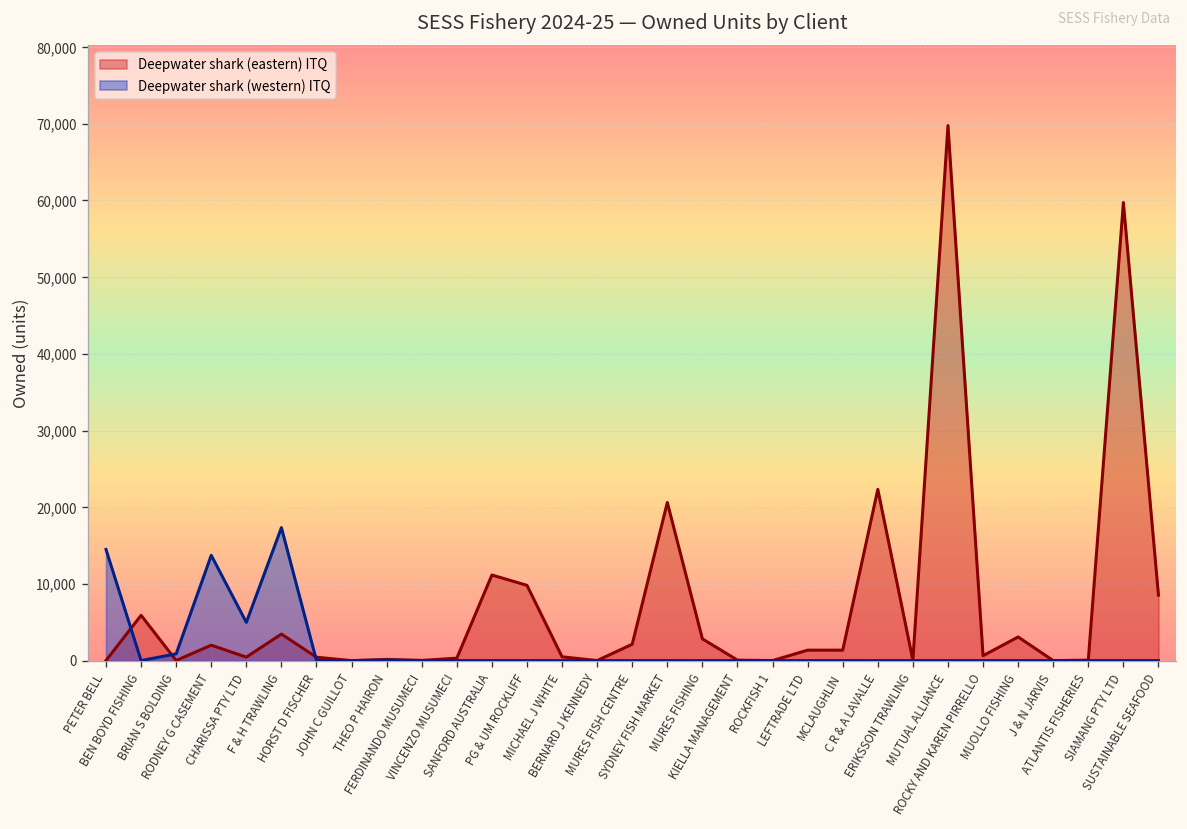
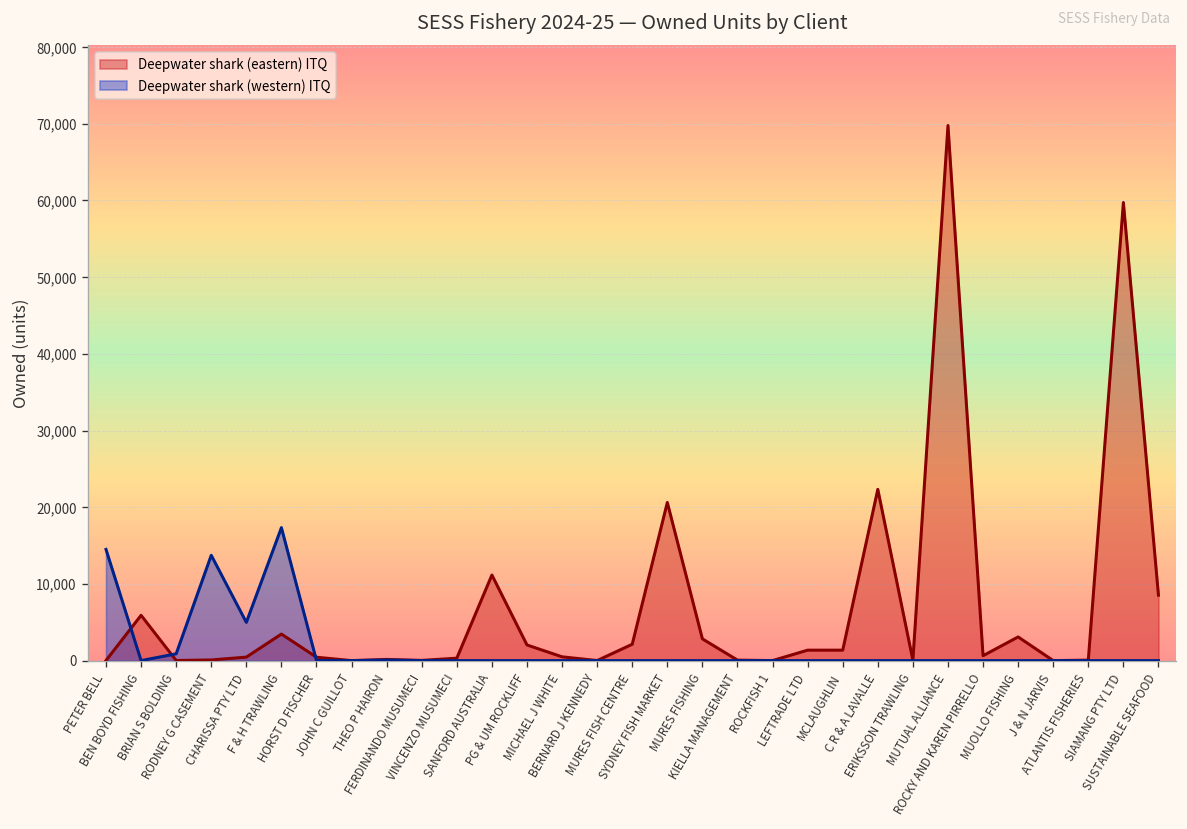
  {
    "Deepwater shark (eastern) ITQ": {
      "PETER BELL": "0",
      "BEN BOYD FISHING": "6,000",
      "BRIAN S BOLDING": "0",
-     "RODNEY G CASEMENT": "2,000",
+     "RODNEY G CASEMENT": "0",
      "CHARISSA PTY LTD": "0",
      "F & H TRAWLING": "3,000",
      "HORST D FISCHER": "0",
      "SANFORD AUSTRALIA": "11,000",
-     "PG & UM ROCKLIFF": "10,000",
+     "PG & UM ROCKLIFF": "2,000",
      "MICHAEL J WHITE": "0",
      "MURES FISH CENTRE": "2,000",
      "SYDNEY FISH MARKET": "21,000",
      "MURES FISHING": "3,000",
      "LEFTRADE LTD": "1,000",
      "MCLAUGHLIN": "1,000",
      "C R & A LAVALLE": "22,000",
      "MUTUAL ALLIANCE": "70,000",
      "ROCKY AND KAREN PIRRELLO": "1,000",
      "MUOLLO FISHING": "3,000",
      "SIAMANG PTY LTD": "60,000",
      "SUSTAINABLE SEAFOOD": "9,000"
    },
    "Deepwater shark (western) ITQ": {
      "PETER BELL": "14,000",
      "BEN BOYD FISHING": "0",
      "BRIAN S BOLDING": "1,000",
      "RODNEY G CASEMENT": "14,000",
      "CHARISSA PTY LTD": "5,000",
      "F & H TRAWLING": "17,000",
      "HORST D FISCHER": "0",
      "SANFORD AUSTRALIA": "0",
      "PG & UM ROCKLIFF": "0",
      "MICHAEL J WHITE": "0",
      "MURES FISH CENTRE": "0",
      "SYDNEY FISH MARKET": "0",
      "MURES FISHING": "0",
      "LEFTRADE LTD": "0",
      "MCLAUGHLIN": "0",
      "C R & A LAVALLE": "0",
      "MUTUAL ALLIANCE": "0",
      "ROCKY AND KAREN PIRRELLO": "0",
      "MUOLLO FISHING": "0",
      "SIAMANG PTY LTD": "0",
      "SUSTAINABLE SEAFOOD": "0"
    }
  }
